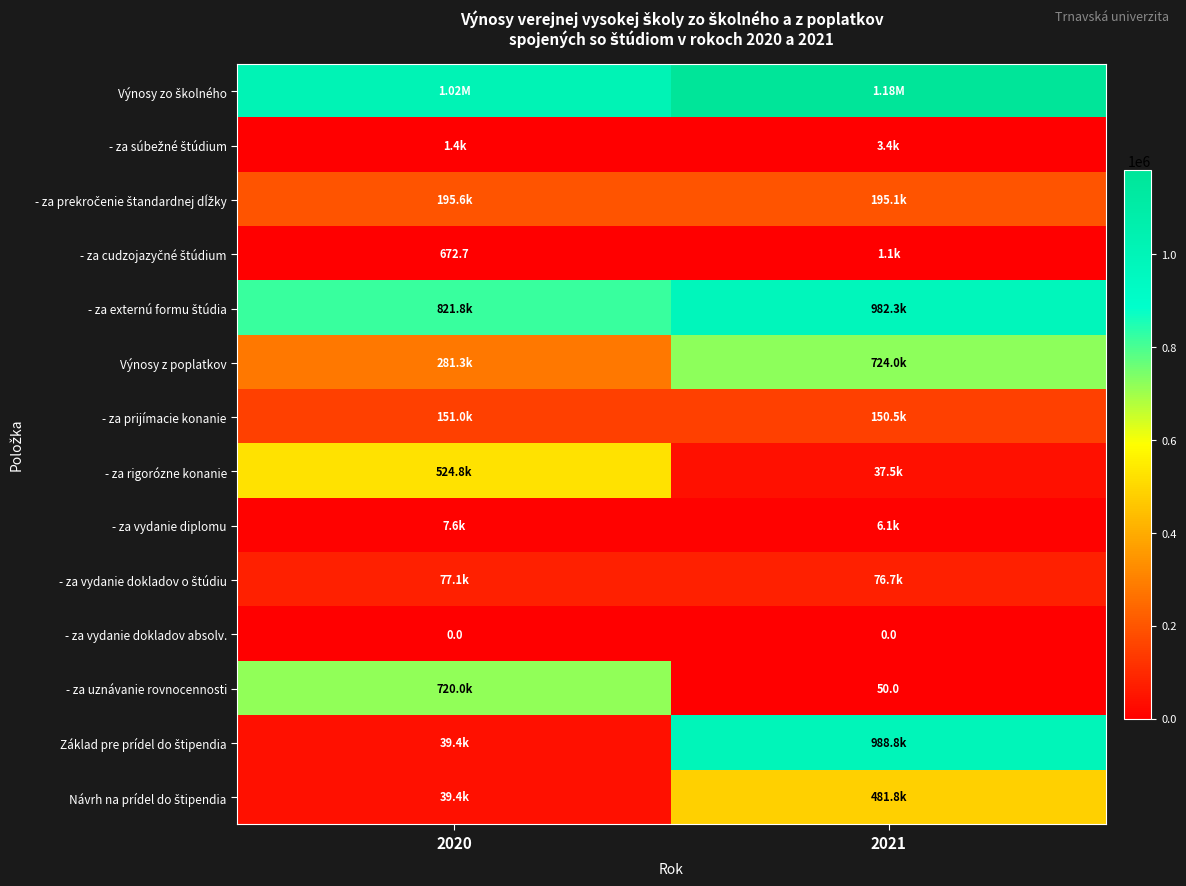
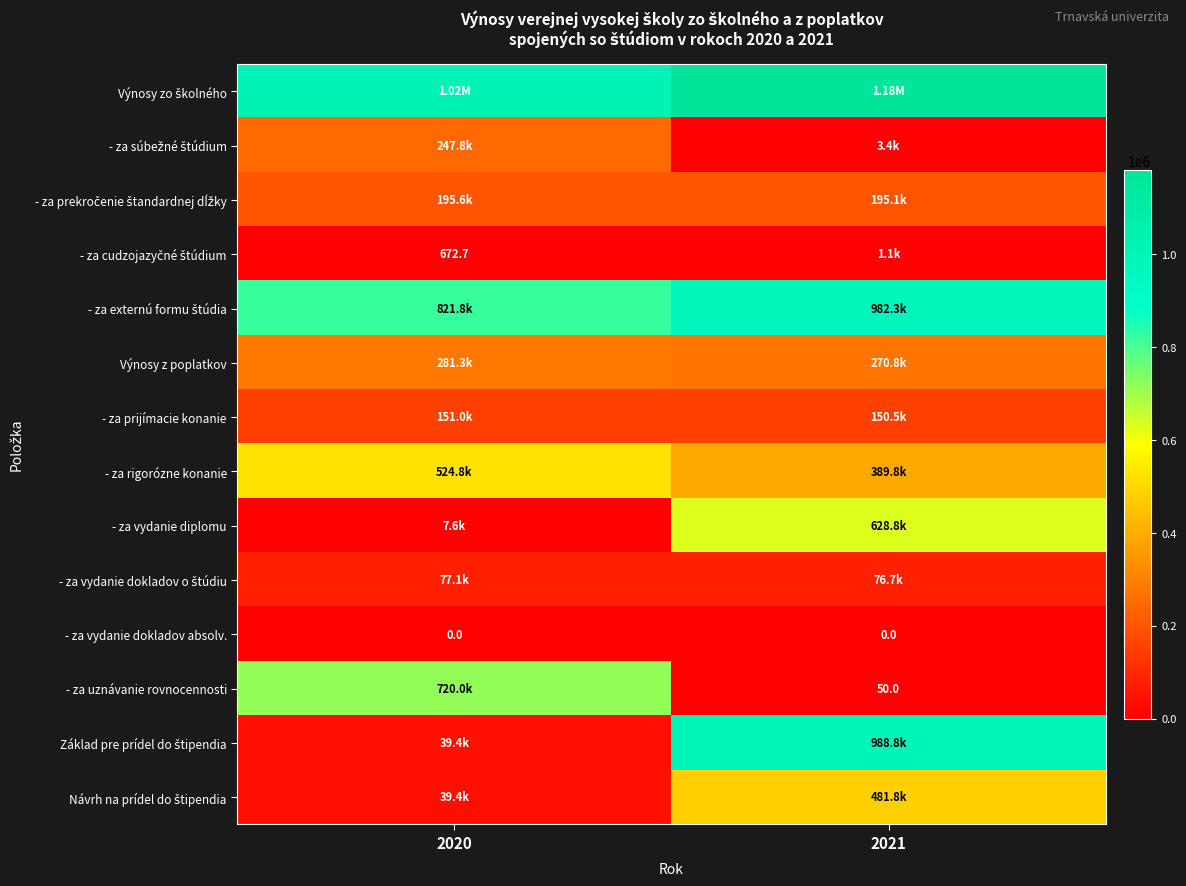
  {
    "Výnosy zo školného": {
      "2020": "1.02M",
      "2021": "1.18M"
    },
    "- za súbežné štúdium": {
-     "2020": "1.4k",
+     "2020": "247.8k",
      "2021": "3.4k"
    },
    "- za prekročenie štandardnej dĺžky": {
      "2020": "195.6k",
      "2021": "195.1k"
    },
    "- za cudzojazyčné štúdium": {
      "2020": "672.7",
      "2021": "1.1k"
    },
    "- za externú formu štúdia": {
      "2020": "821.8k",
      "2021": "982.3k"
    },
    "Výnosy z poplatkov": {
      "2020": "281.3k",
-     "2021": "724.0k"
+     "2021": "270.8k"
    },
    "- za prijímacie konanie": {
      "2020": "151.0k",
      "2021": "150.5k"
    },
    "- za rigorózne konanie": {
      "2020": "524.8k",
-     "2021": "37.5k"
+     "2021": "389.8k"
    },
    "- za vydanie diplomu": {
      "2020": "7.6k",
-     "2021": "6.1k"
+     "2021": "628.8k"
    },
    "- za vydanie dokladov o štúdiu": {
      "2020": "77.1k",
      "2021": "76.7k"
    },
    "- za vydanie dokladov absolv.": {
      "2020": "0.0",
      "2021": "0.0"
    },
    "- za uznávanie rovnocennosti": {
      "2020": "720.0k",
      "2021": "50.0"
    },
    "Základ pre prídel do štipendia": {
      "2020": "39.4k",
      "2021": "988.8k"
    },
    "Návrh na prídel do štipendia": {
      "2020": "39.4k",
      "2021": "481.8k"
    }
  }
